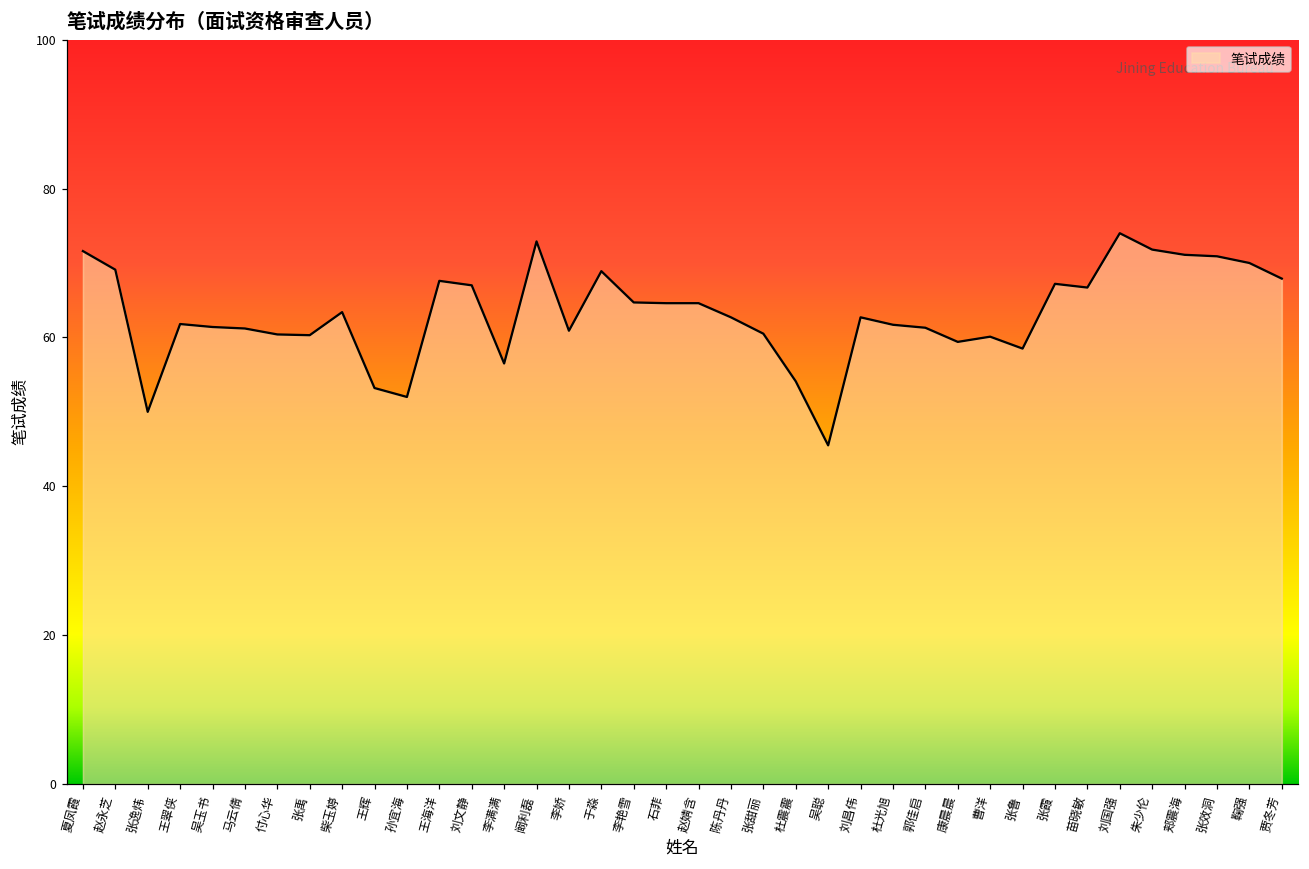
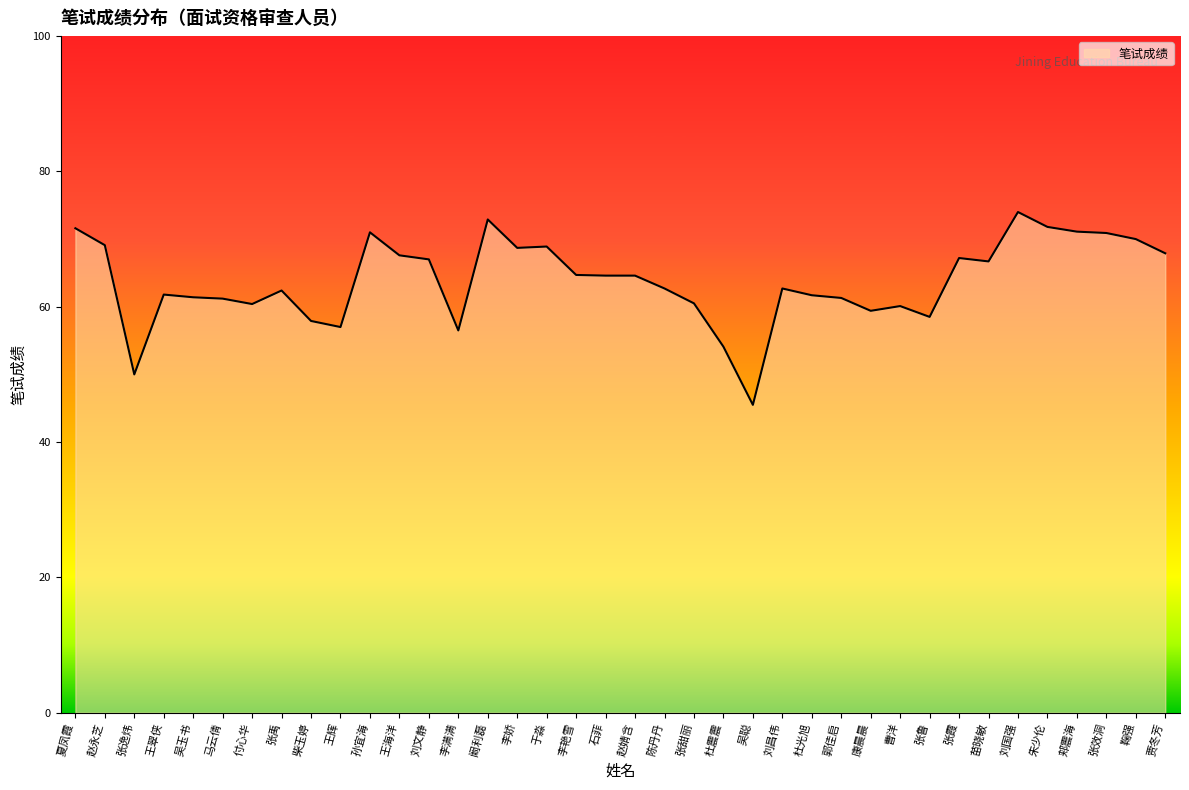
  {
    "夏凤霞": 72,
    "赵永芝": 69,
    "张逸炜": 50,
    "王翠侠": 62,
    "吴玉书": 61,
    "马云倩": 61,
    "付心华": 60,
-   "张禹": 60,
-   "柴玉婷": 63,
-   "王辉": 53,
-   "孙宜海": 52,
+   "张禹": 62,
+   "柴玉婷": 58,
+   "王辉": 57,
+   "孙宜海": 71,
    "王海洋": 68,
    "刘文静": 67,
    "李满满": 57,
    "阚利磊": 73,
-   "李娇": 61,
+   "李娇": 69,
    "于淼": 69,
    "李艳雪": 65,
    "石菲": 65,
    "赵婧含": 65,
    "陈丹丹": 63,
    "张甜丽": 61,
    "杜震震": 54,
    "吴聪": 46,
    "刘昌伟": 63,
    "杜光旭": 62,
    "郭佳启": 61,
    "康晨晨": 59,
    "曹洋": 60,
    "张鲁": 59,
    "张霞": 67,
    "苗晓敏": 67,
    "刘国强": 74,
    "朱少伦": 72,
    "郏震海": 71,
    "张效洞": 71,
    "鞠强": 70,
    "贾冬芳": 68
  }
